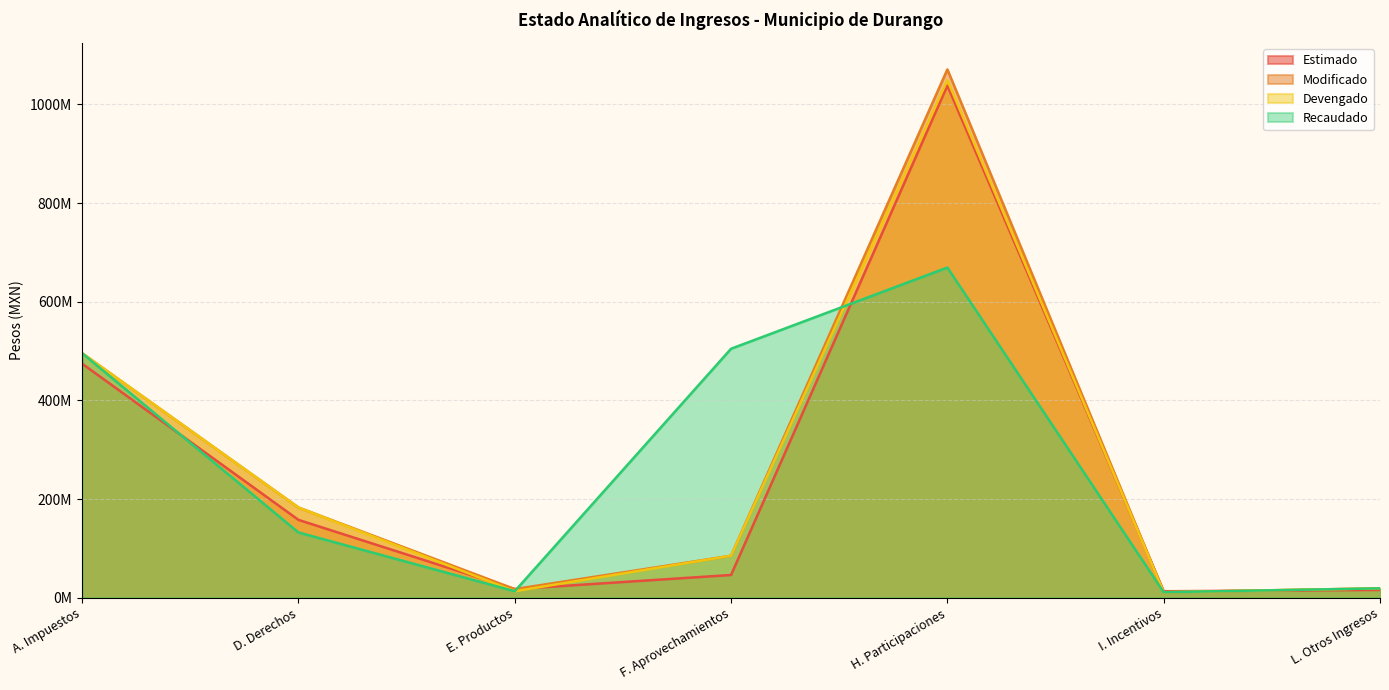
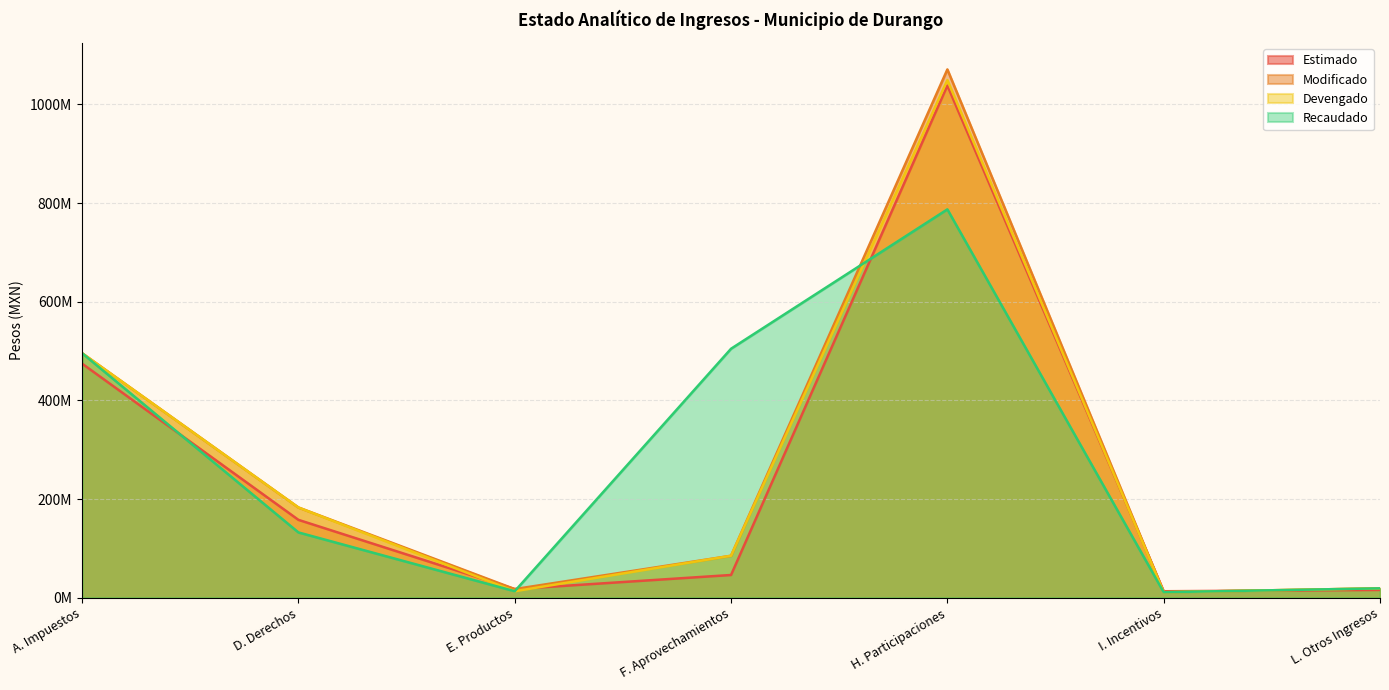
  {
    "Recaudado": {
      "D. Derechos": 130000000,
      "F. Aprovechamientos": 500000000,
-     "H. Participaciones": 670000000
+     "H. Participaciones": 790000000
    }
  }
